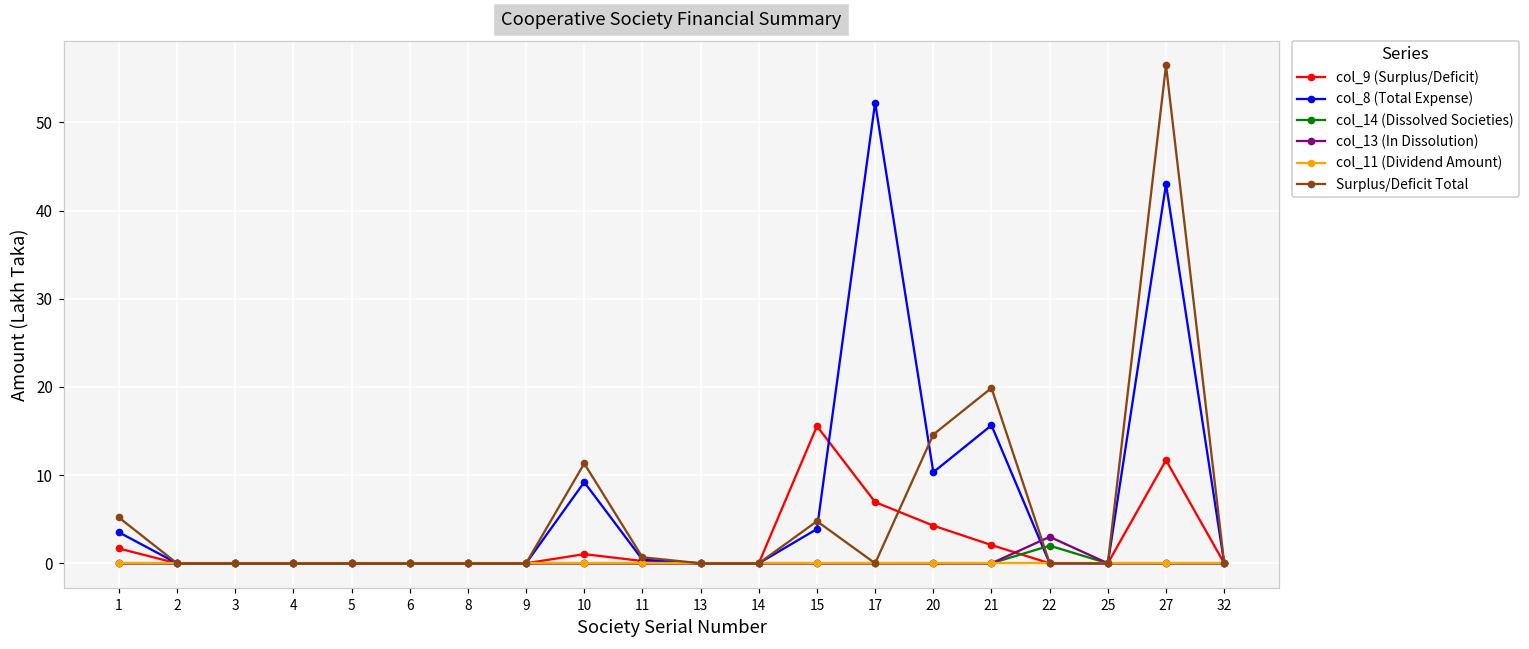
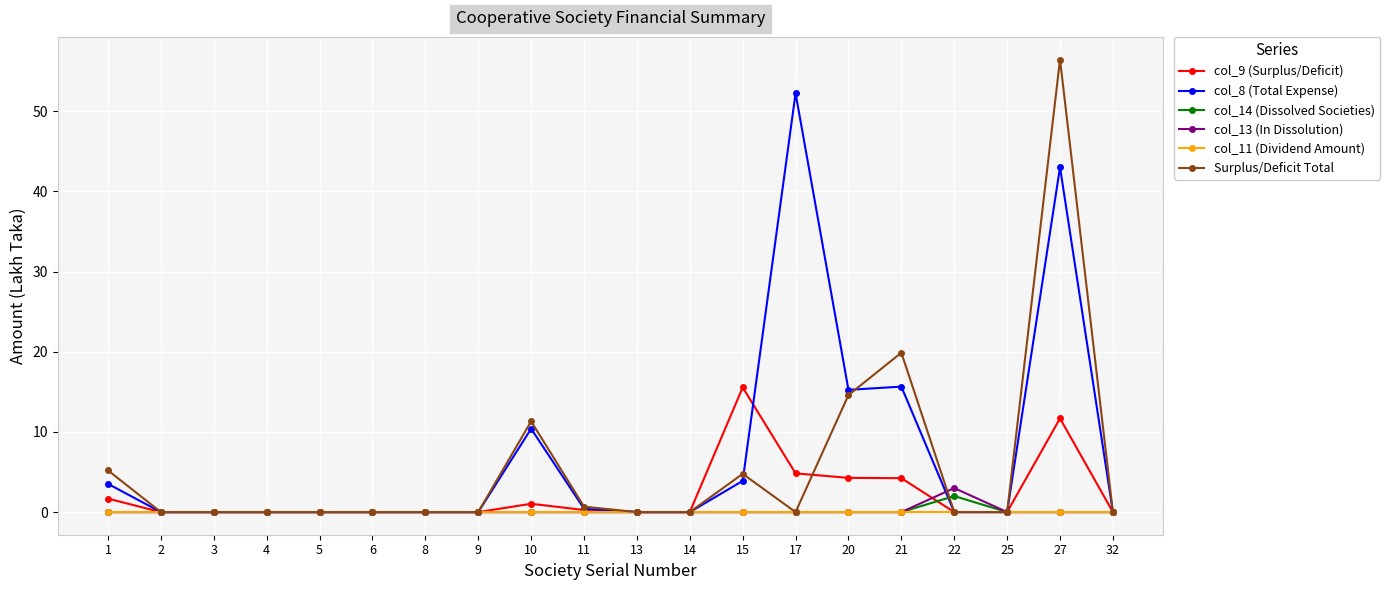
  {
    "col_9 (Surplus/Deficit)": {
      "1": 2,
      "10": 1,
      "15": 16,
-     "17": 7,
+     "17": 5,
      "20": 4,
-     "21": 2,
+     "21": 4,
      "27": 12
    },
    "col_8 (Total Expense)": {
      "1": 4,
-     "10": 9,
+     "10": 10,
      "15": 4,
      "17": 52,
-     "20": 10,
+     "20": 15,
      "21": 16,
      "27": 43
    },
    "col_14 (Dissolved Societies)": {
      "22": 2
    },
    "col_13 (In Dissolution)": {
      "22": 3
    },
    "Surplus/Deficit Total": {
      "1": 5,
      "10": 11,
      "15": 5,
      "20": 15,
      "21": 20,
      "27": 56
    }
  }
